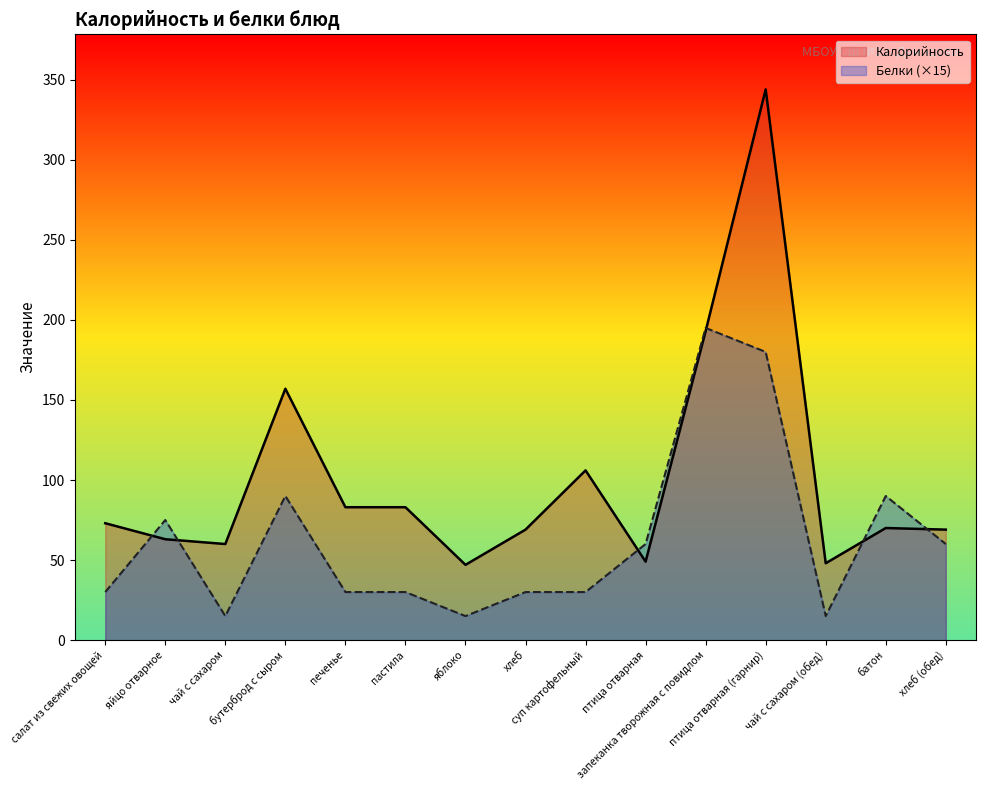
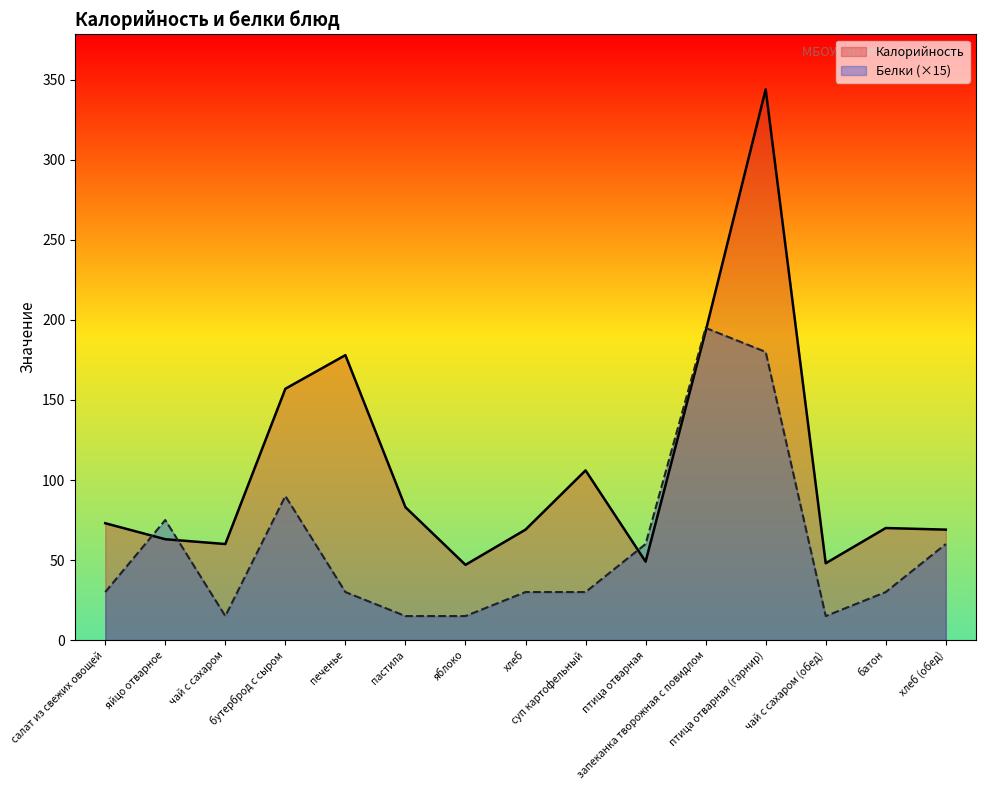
  {
    "Калорийность": {
      "салат из свежих овощей": 73,
      "яйцо отварное": 63,
      "чай с сахаром": 60,
      "бутерброд с сыром": 157,
-     "печенье": 83,
+     "печенье": 178,
      "пастила": 83,
      "яблоко": 47,
      "хлеб": 69,
      "суп картофельный": 106,
      "птица отварная": 49,
      "запеканка творожная с повидлом": 193,
      "птица отварная (гарнир)": 344,
      "чай с сахаром (обед)": 48,
      "батон": 70,
      "хлеб (обед)": 69
    },
    "Белки (×15)": {
      "салат из свежих овощей": 30,
      "яйцо отварное": 75,
      "чай с сахаром": 15,
      "бутерброд с сыром": 90,
      "печенье": 30,
-     "пастила": 30,
+     "пастила": 15,
      "яблоко": 15,
      "хлеб": 30,
      "суп картофельный": 30,
      "птица отварная": 60,
      "запеканка творожная с повидлом": 195,
      "птица отварная (гарнир)": 180,
      "чай с сахаром (обед)": 15,
-     "батон": 90,
+     "батон": 30,
      "хлеб (обед)": 60
    }
  }
